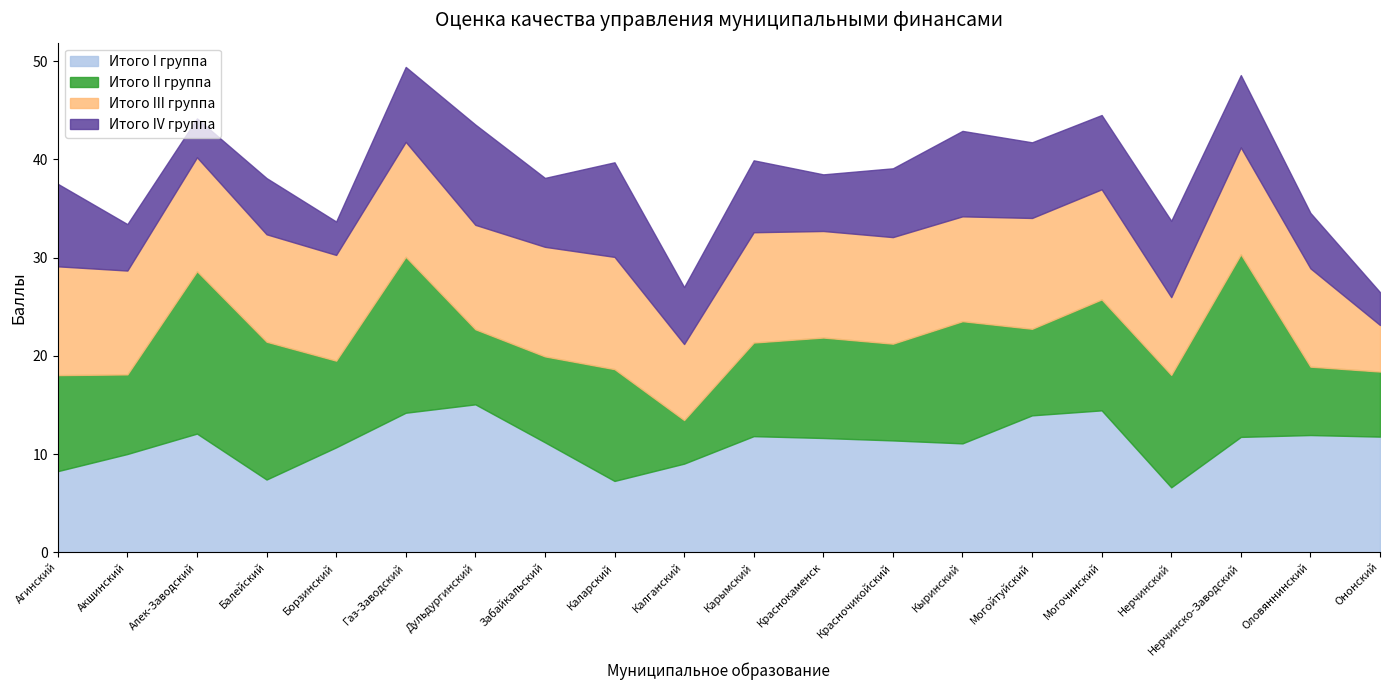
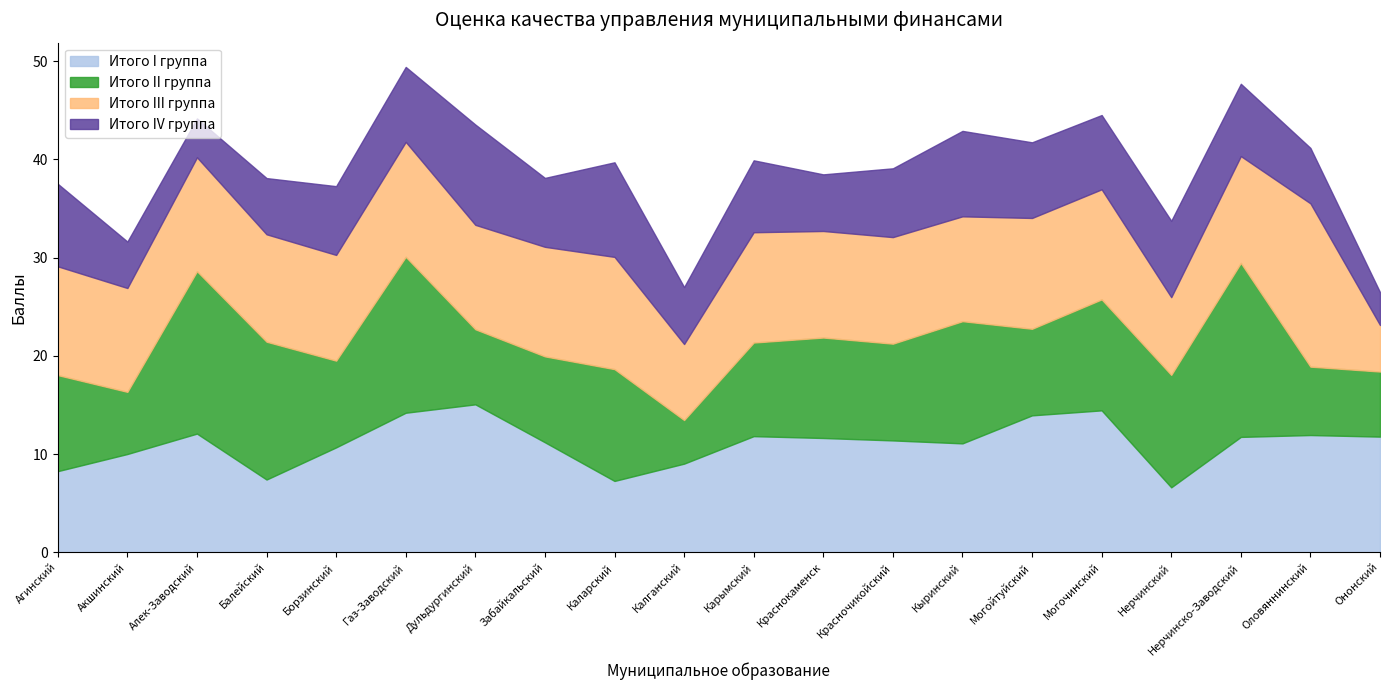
  {
    "Итого I группа": {
      "Агинский": 8,
      "Акшинский": 10,
      "Алек-Заводский": 12,
      "Балейский": 7,
      "Борзинский": 11,
      "Газ-Заводский": 14,
      "Дульдургинский": 15,
      "Забайкальский": 11,
      "Каларский": 7,
      "Калганский": 9,
      "Карымский": 12,
      "Краснокаменск": 12,
      "Красночикойский": 11,
      "Кыринский": 11,
      "Могойтуйский": 14,
      "Могочинский": 14,
      "Нерчинский": 7,
      "Нерчинско-Заводский": 12,
      "Оловяннинский": 12,
      "Ононский": 12
    },
    "Итого II группа": {
      "Агинский": 10,
-     "Акшинский": 8,
+     "Акшинский": 6,
      "Алек-Заводский": 17,
      "Балейский": 14,
      "Борзинский": 9,
      "Газ-Заводский": 16,
      "Дульдургинский": 8,
      "Забайкальский": 9,
      "Каларский": 11,
      "Калганский": 4,
      "Карымский": 10,
      "Краснокаменск": 10,
      "Красночикойский": 10,
      "Кыринский": 12,
      "Могойтуйский": 9,
      "Могочинский": 11,
      "Нерчинский": 11,
-     "Нерчинско-Заводский": 19,
+     "Нерчинско-Заводский": 18,
      "Оловяннинский": 7,
      "Ононский": 7
    },
    "Итого III группа": {
      "Агинский": 11,
      "Акшинский": 11,
      "Алек-Заводский": 12,
      "Балейский": 11,
      "Борзинский": 11,
      "Газ-Заводский": 12,
      "Дульдургинский": 11,
      "Забайкальский": 11,
      "Каларский": 11,
      "Калганский": 8,
      "Карымский": 11,
      "Краснокаменск": 11,
      "Красночикойский": 11,
      "Кыринский": 11,
      "Могойтуйский": 11,
      "Могочинский": 11,
      "Нерчинский": 8,
      "Нерчинско-Заводский": 11,
-     "Оловяннинский": 10,
+     "Оловяннинский": 17,
      "Ононский": 5
    },
    "Итого IV группа": {
      "Агинский": 8,
      "Акшинский": 5,
      "Балейский": 6,
-     "Борзинский": 3,
+     "Борзинский": 7,
      "Газ-Заводский": 8,
      "Дульдургинский": 10,
      "Забайкальский": 7,
      "Каларский": 10,
      "Калганский": 6,
      "Карымский": 7,
      "Краснокаменск": 6,
      "Красночикойский": 7,
      "Кыринский": 9,
      "Могойтуйский": 8,
      "Могочинский": 8,
      "Нерчинский": 8,
      "Нерчинско-Заводский": 7,
      "Оловяннинский": 6,
      "Ононский": 3
    }
  }
